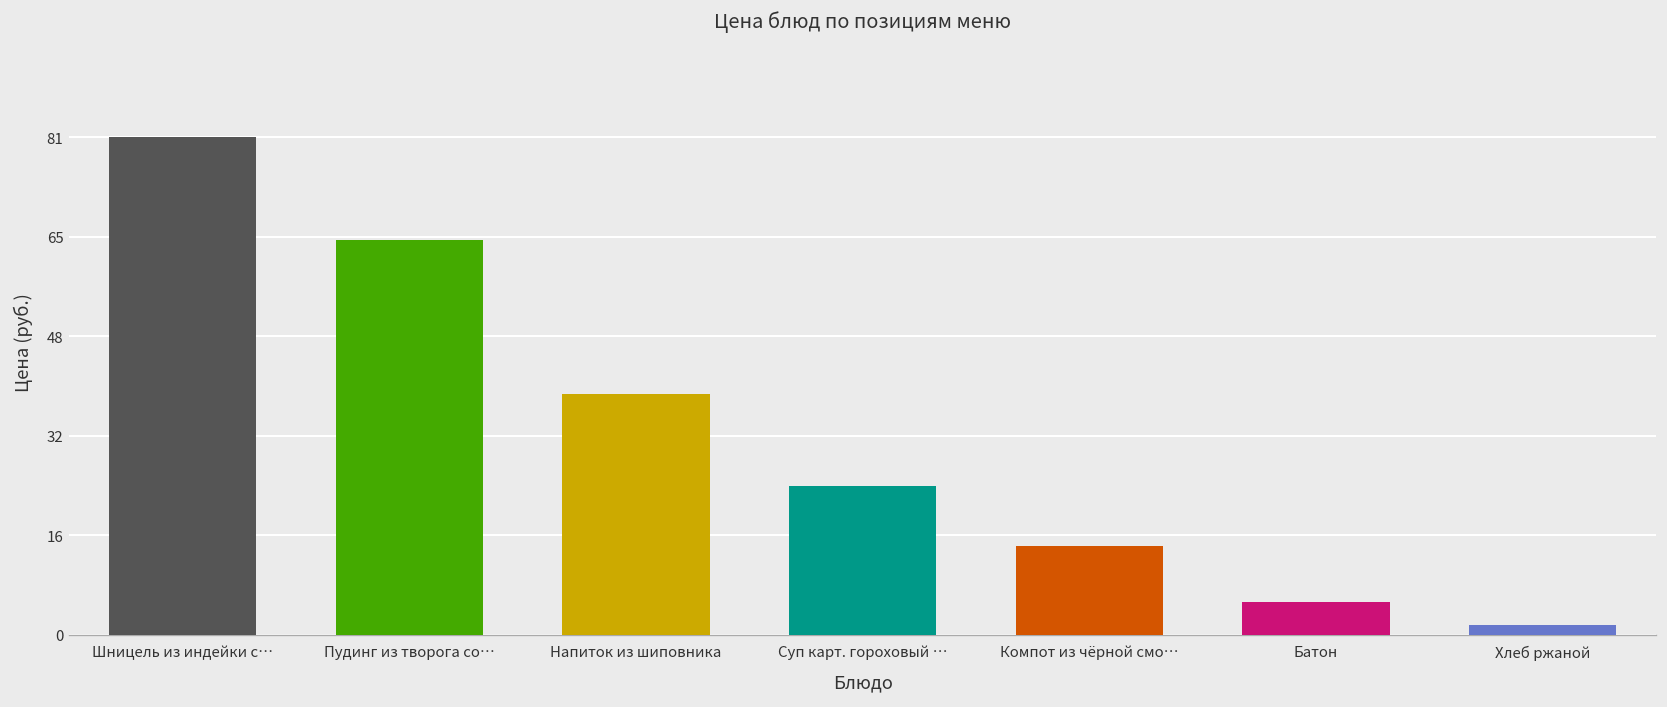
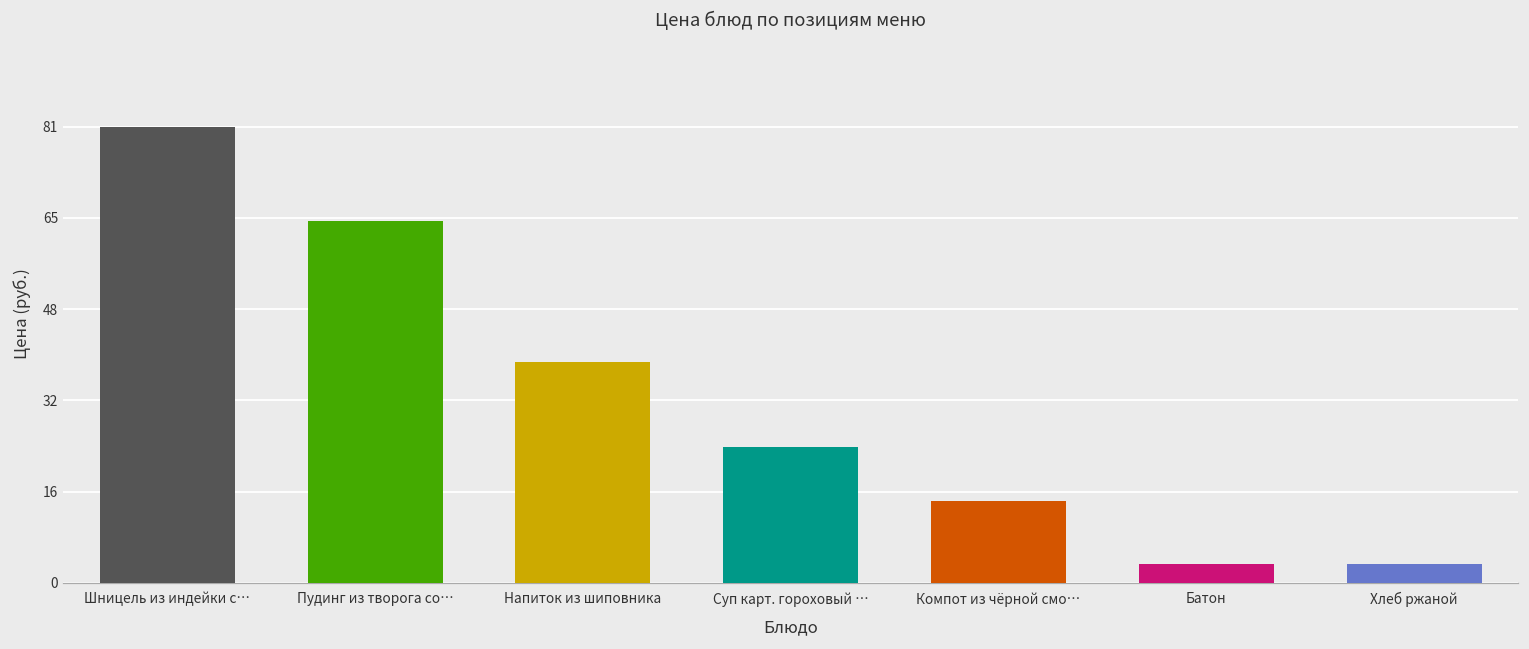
  {
    "Шницель из индейки с…": 81,
    "Пудинг из творога со…": 64,
    "Напиток из шиповника": 39,
    "Суп карт. гороховый …": 24,
    "Компот из чёрной смо…": 14,
-   "Батон": 5,
-   "Хлеб ржаной": 2
+   "Батон": 3,
+   "Хлеб ржаной": 3
  }
